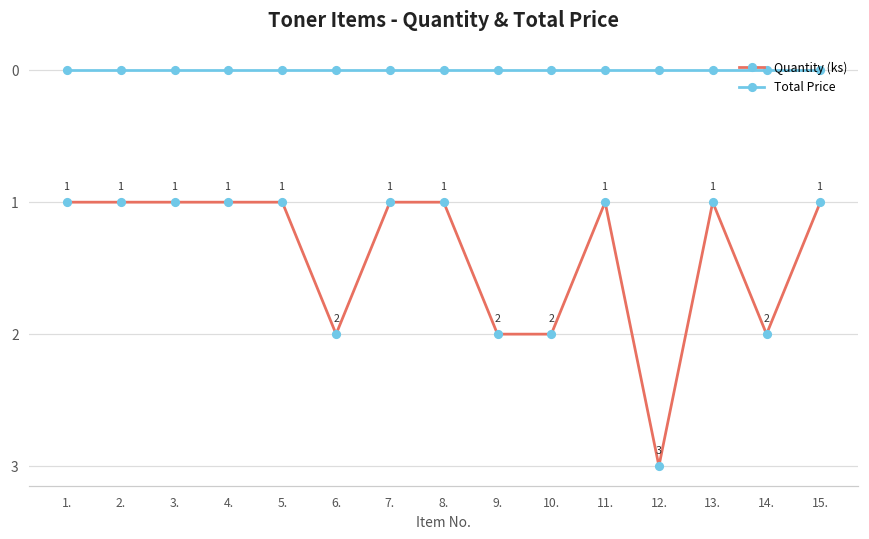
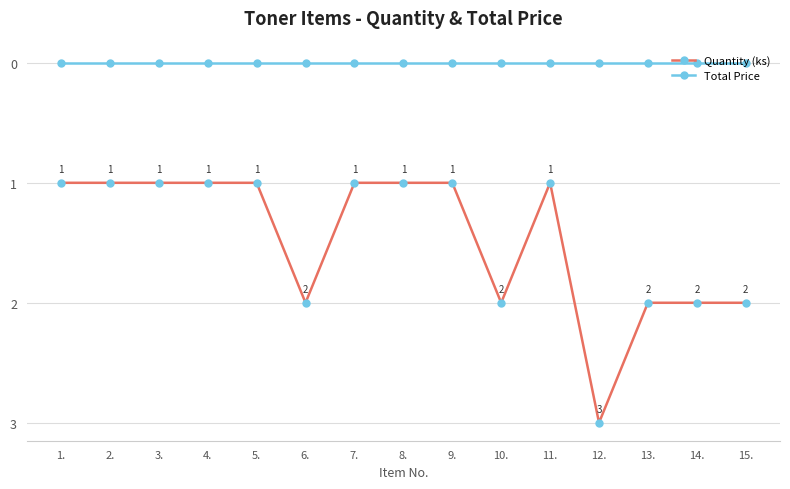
  {
    "Quantity (ks)": {
      "1.": 1,
      "2.": 1,
      "3.": 1,
      "4.": 1,
      "5.": 1,
      "6.": 2,
      "7.": 1,
      "8.": 1,
-     "9.": 2,
+     "9.": 1,
      "10.": 2,
      "11.": 1,
      "12.": 3,
-     "13.": 1,
+     "13.": 2,
      "14.": 2,
-     "15.": 1
+     "15.": 2
    },
    "Total Price": {
      "1.": 0.00,
      "2.": 0.00,
      "3.": 0.00,
      "4.": 0.00,
      "5.": 0.00,
      "6.": 0.00,
      "7.": 0.00,
      "8.": 0.00,
      "9.": 0.00,
      "10.": 0.00,
      "11.": 0.00,
      "12.": 0.00,
      "13.": 0.00,
      "14.": 0.00,
      "15.": 0.00
    }
  }
